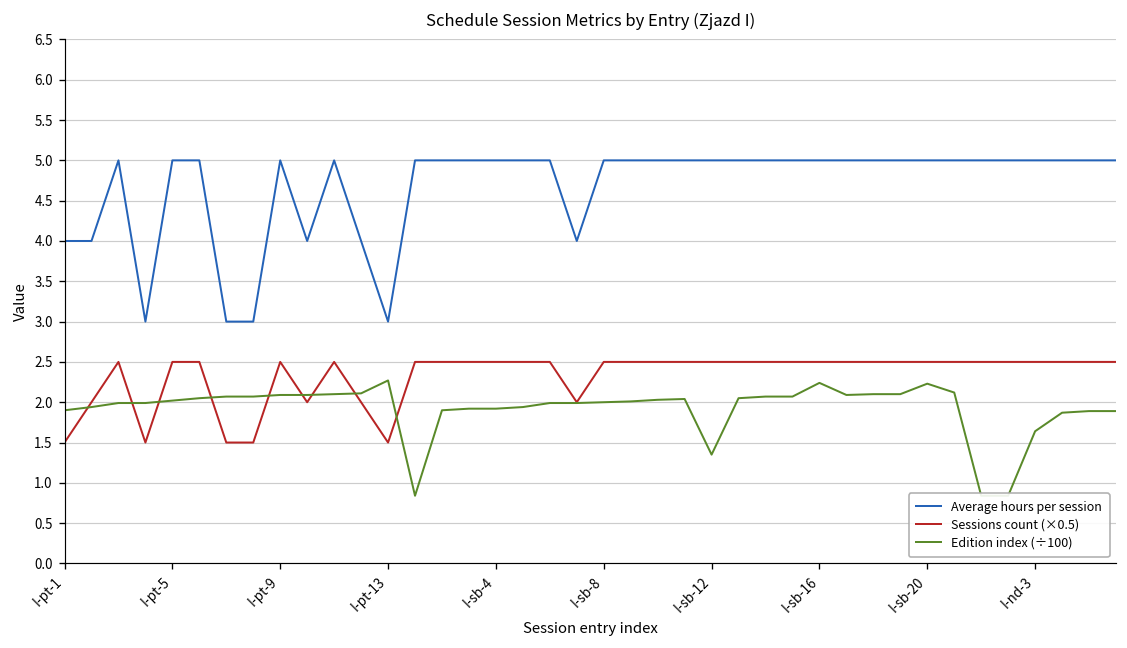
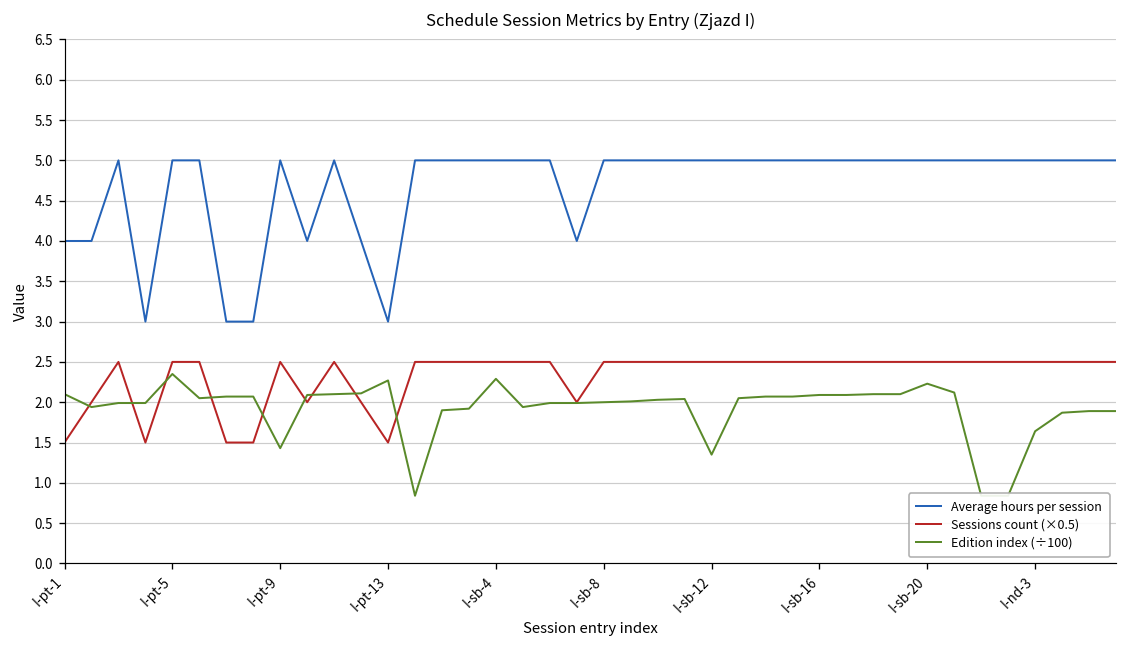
  {
    "Average hours per session": {
      "I-pt-1": 4.0,
      "I-pt-5": 5.0,
      "I-pt-9": 5.0,
      "I-pt-13": 3.0,
      "I-sb-4": 5.0,
      "I-sb-8": 5.0,
      "I-sb-12": 5.0,
      "I-sb-16": 5.0,
      "I-sb-20": 5.0,
      "I-nd-3": 5.0
    },
    "Sessions count (×0.5)": {
      "I-pt-1": 1.5,
      "I-pt-5": 2.5,
      "I-pt-9": 2.5,
      "I-pt-13": 1.5,
      "I-sb-4": 2.5,
      "I-sb-8": 2.5,
      "I-sb-12": 2.5,
      "I-sb-16": 2.5,
      "I-sb-20": 2.5,
      "I-nd-3": 2.5
    },
    "Edition index (÷100)": {
-     "I-pt-1": 1.9,
-     "I-pt-5": 2.0,
-     "I-pt-9": 2.1,
+     "I-pt-1": 2.1,
+     "I-pt-5": 2.4,
+     "I-pt-9": 1.4,
      "I-pt-13": 2.3,
-     "I-sb-4": 1.9,
+     "I-sb-4": 2.3,
      "I-sb-8": 2.0,
      "I-sb-12": 1.4,
-     "I-sb-16": 2.2,
+     "I-sb-16": 2.1,
      "I-sb-20": 2.2,
      "I-nd-3": 1.6
    }
  }
